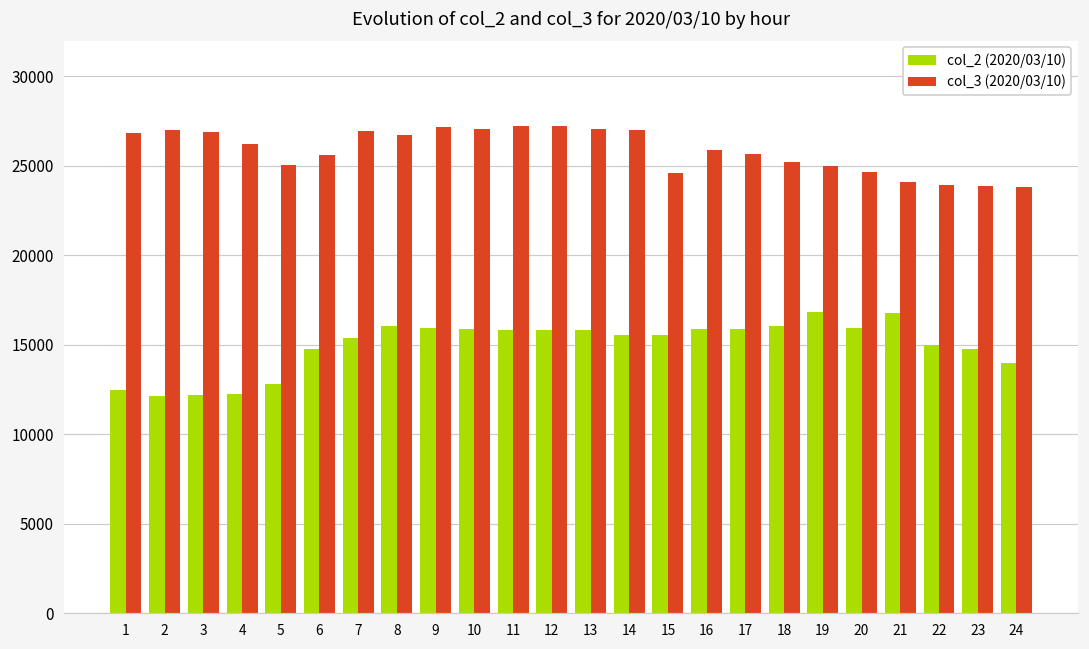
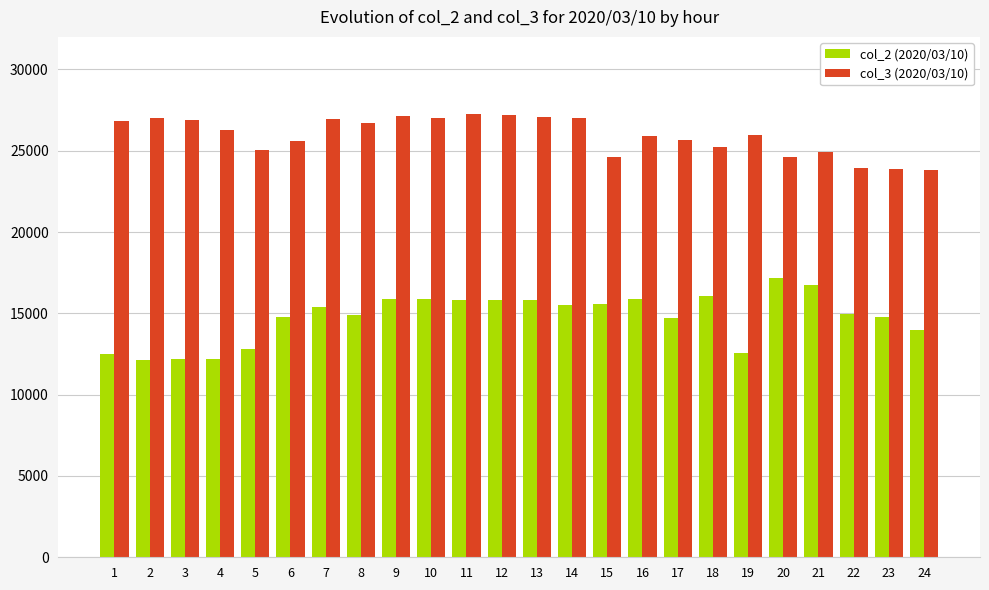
  {
    "col_2 (2020/03/10)": {
      "1": 12500,
      "2": 12100,
      "3": 12200,
      "4": 12200,
      "5": 12800,
      "6": 14800,
      "7": 15400,
-     "8": 16000,
+     "8": 14900,
      "9": 15900,
      "10": 15900,
      "11": 15800,
      "12": 15800,
      "13": 15800,
      "14": 15500,
      "15": 15600,
      "16": 15900,
-     "17": 15900,
+     "17": 14700,
      "18": 16100,
-     "19": 16800,
-     "20": 15900,
+     "19": 12600,
+     "20": 17200,
      "21": 16700,
      "22": 15000,
      "23": 14800,
      "24": 14000
    },
    "col_3 (2020/03/10)": {
      "1": 26800,
      "2": 27000,
      "3": 26900,
      "4": 26200,
      "5": 25100,
      "6": 25600,
      "7": 26900,
      "8": 26700,
      "9": 27200,
      "10": 27000,
      "11": 27200,
      "12": 27200,
      "13": 27100,
      "14": 27000,
      "15": 24600,
      "16": 25900,
      "17": 25600,
      "18": 25200,
-     "19": 25000,
+     "19": 26000,
      "20": 24600,
-     "21": 24100,
+     "21": 24900,
      "22": 23900,
      "23": 23900,
      "24": 23800
    }
  }
